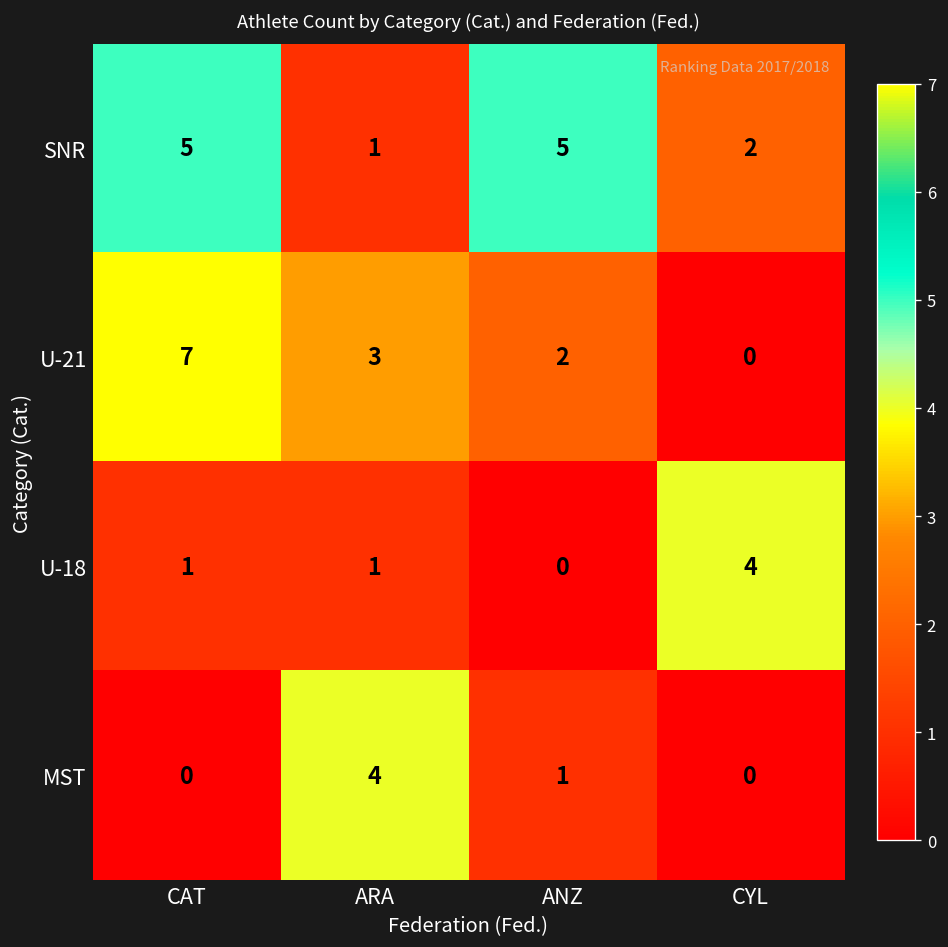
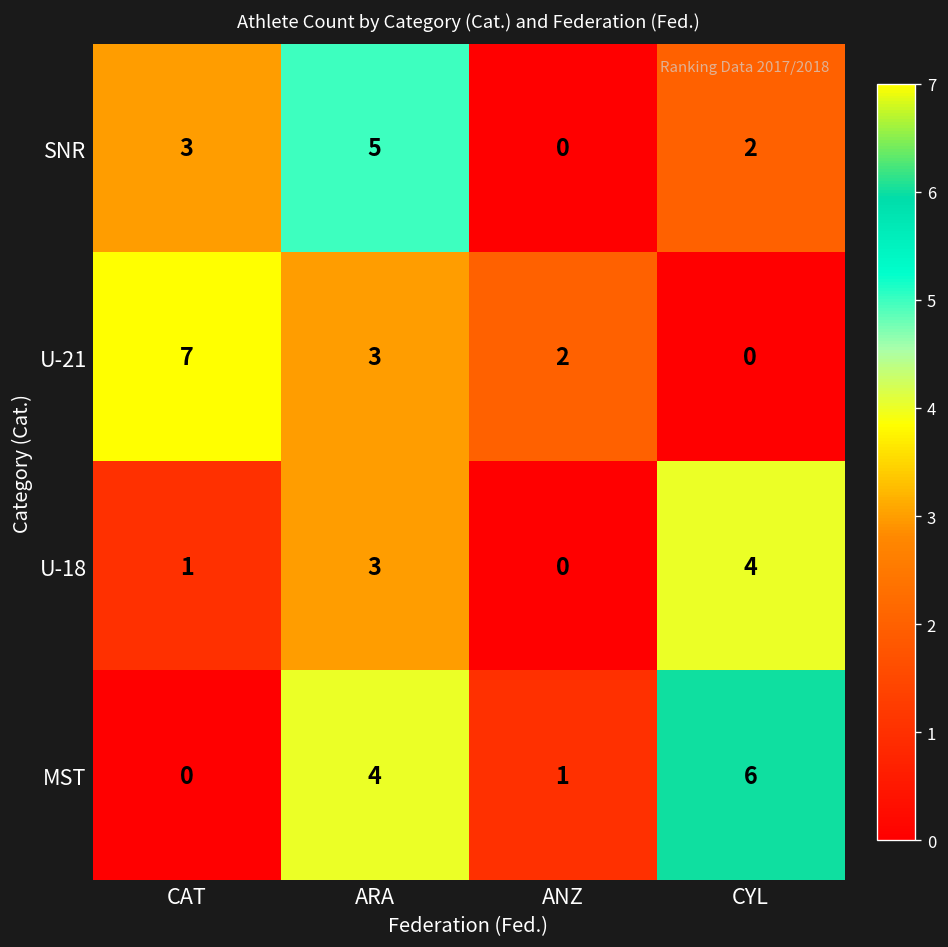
  {
    "SNR": {
-     "CAT": 5,
-     "ARA": 1,
-     "ANZ": 5
+     "CAT": 3,
+     "ARA": 5,
+     "ANZ": 0
    },
    "U-21": {
      "CAT": 7,
      "ARA": 3,
      "ANZ": 2,
      "CYL": 0
    },
    "U-18": {
      "CAT": 1,
-     "ARA": 1,
+     "ARA": 3,
      "ANZ": 0,
      "CYL": 4
    },
    "MST": {
      "CAT": 0,
      "ARA": 4,
      "ANZ": 1,
-     "CYL": 0
+     "CYL": 6
    }
  }
